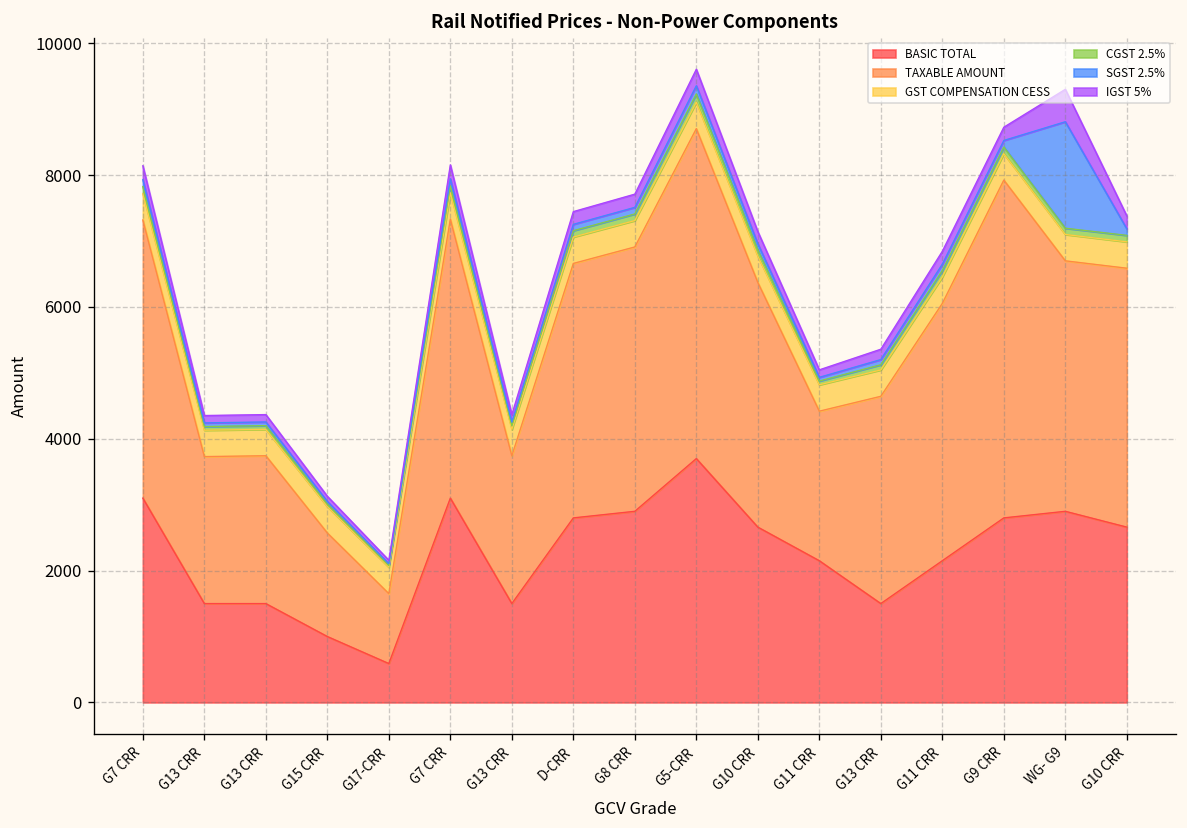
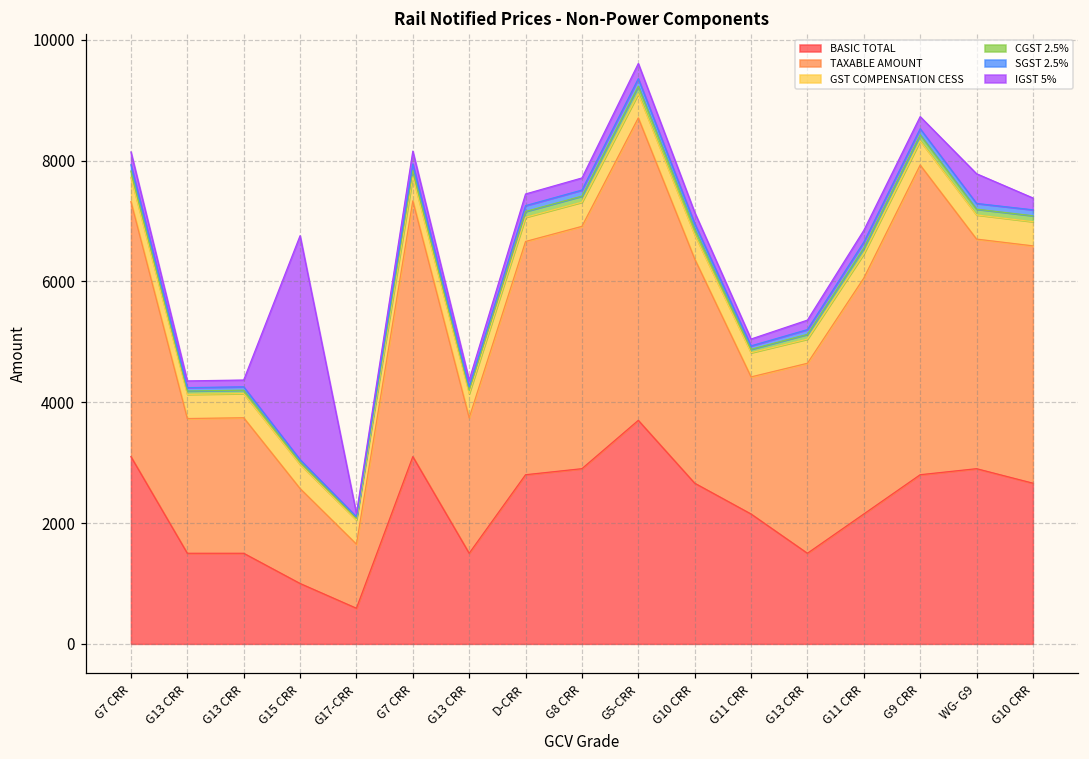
  {
    "BASIC TOTAL": {
      "G15 CRR": 1000,
      "G17-CRR": 600,
      "D-CRR": 2800,
      "G8 CRR": 2900,
      "G5-CRR": 3700,
      "G9 CRR": 2800,
      "WG- G9": 2900
    },
    "TAXABLE AMOUNT": {
      "G15 CRR": 1600,
      "G17-CRR": 1100,
      "D-CRR": 3900,
      "G8 CRR": 4000,
      "G5-CRR": 5000,
      "G9 CRR": 5100,
      "WG- G9": 3800
    },
    "GST COMPENSATION CESS": {
      "D-CRR": 400,
      "G8 CRR": 400,
      "G5-CRR": 400,
      "G9 CRR": 400,
      "WG- G9": 400
    },
    "CGST 2.5%": {
      "D-CRR": 100,
      "G8 CRR": 100,
      "G5-CRR": 100,
      "G9 CRR": 100,
      "WG- G9": 100
    },
    "SGST 2.5%": {
      "D-CRR": 100,
      "G8 CRR": 100,
      "G5-CRR": 100,
      "G9 CRR": 100,
-     "WG- G9": 1600
+     "WG- G9": 100
    },
    "IGST 5%": {
-     "G15 CRR": 100,
+     "G15 CRR": 3700,
      "G17-CRR": 100,
      "D-CRR": 200,
      "G8 CRR": 200,
      "G5-CRR": 300,
      "G9 CRR": 200
    }
  }
